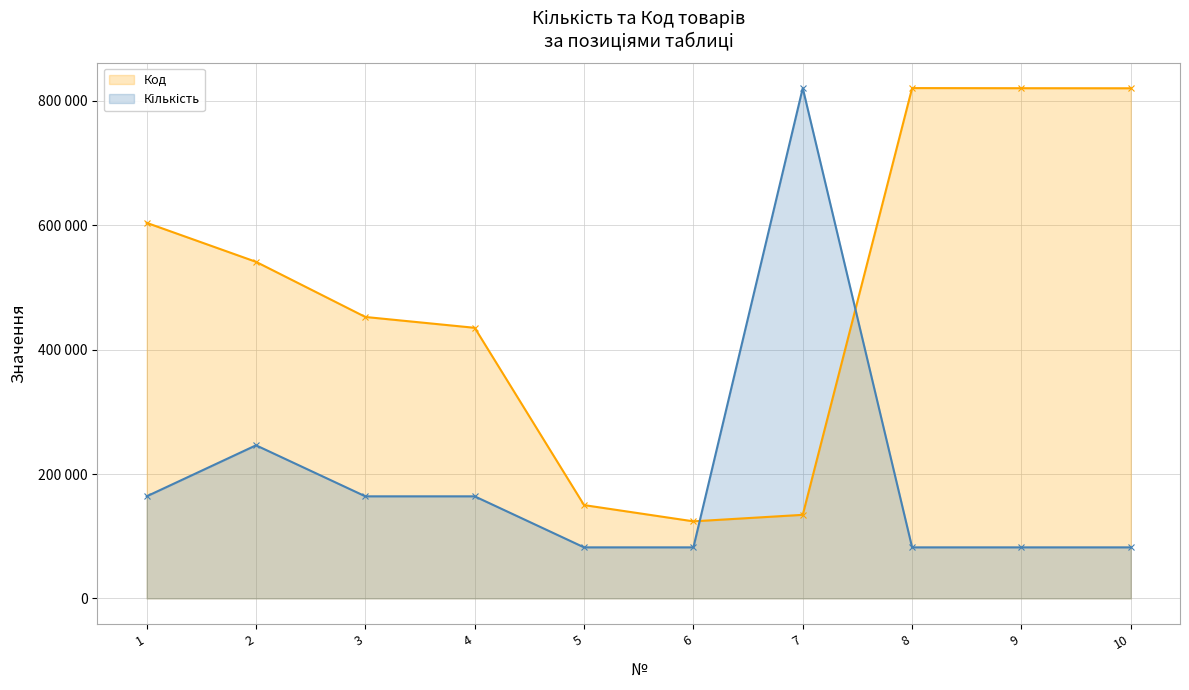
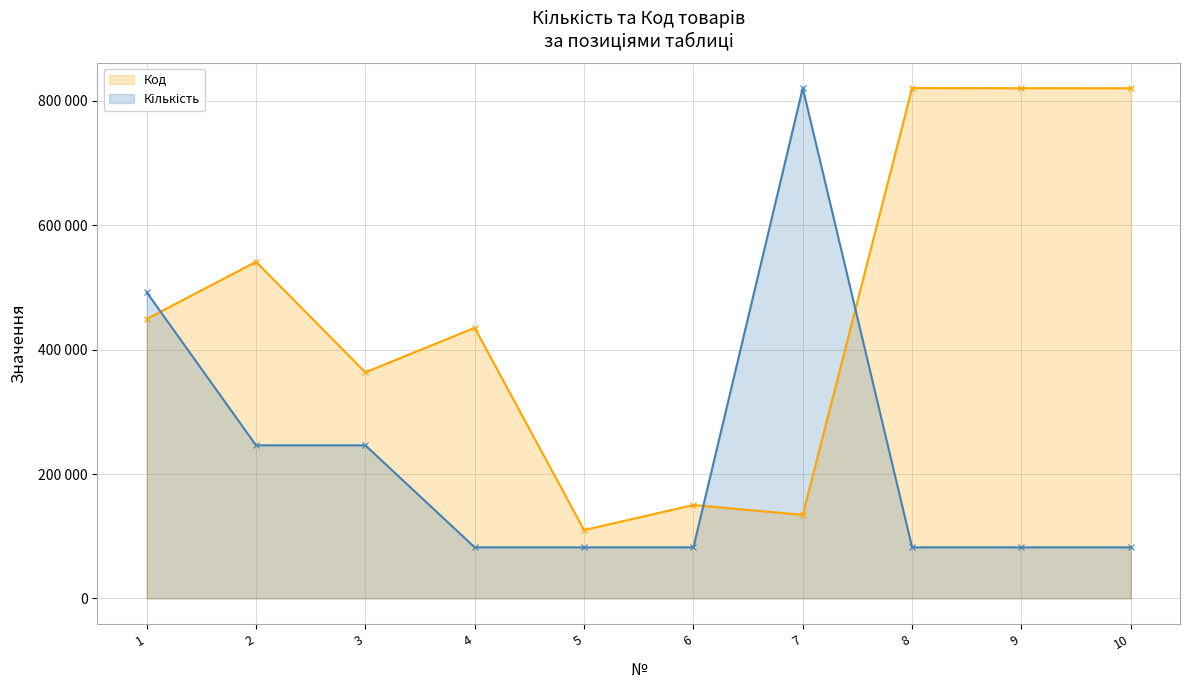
  {
    "Код": {
-     "1": 600000,
+     "1": 450000,
      "2": 540000,
-     "3": 450000,
+     "3": 360000,
      "4": 440000,
-     "5": 150000,
-     "6": 120000,
+     "5": 110000,
+     "6": 150000,
      "7": 130000,
      "8": 820000,
      "9": 820000,
      "10": 820000
    },
    "Кількість": {
-     "1": 160000,
+     "1": 490000,
      "2": 250000,
-     "3": 160000,
-     "4": 160000,
+     "3": 250000,
+     "4": 80000,
      "5": 80000,
      "6": 80000,
      "7": 820000,
      "8": 80000,
      "9": 80000,
      "10": 80000
    }
  }
